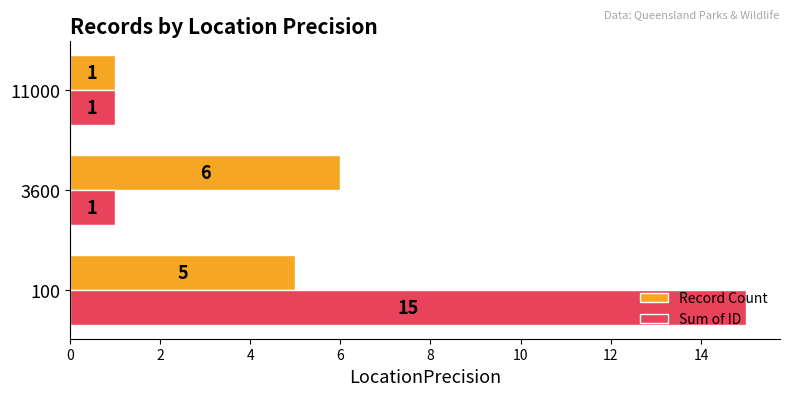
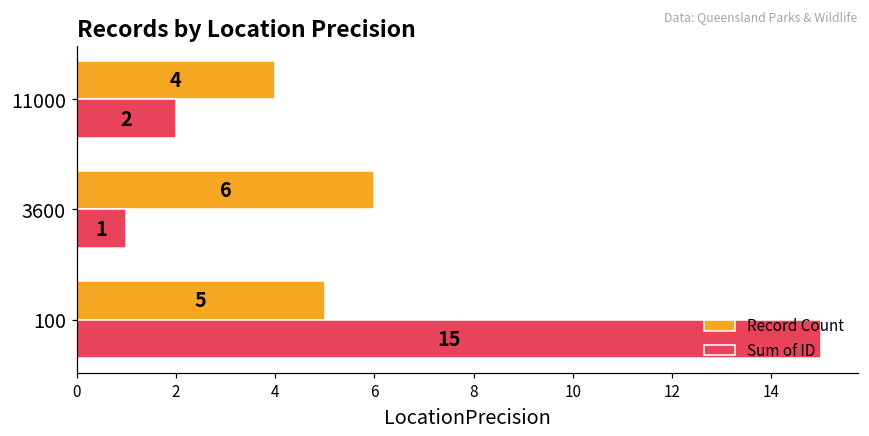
  {
    "Record Count": {
-     "11000": 1,
+     "11000": 4,
      "3600": 6,
      "100": 5
    },
    "Sum of ID": {
-     "11000": 1,
+     "11000": 2,
      "3600": 1,
      "100": 15
    }
  }
